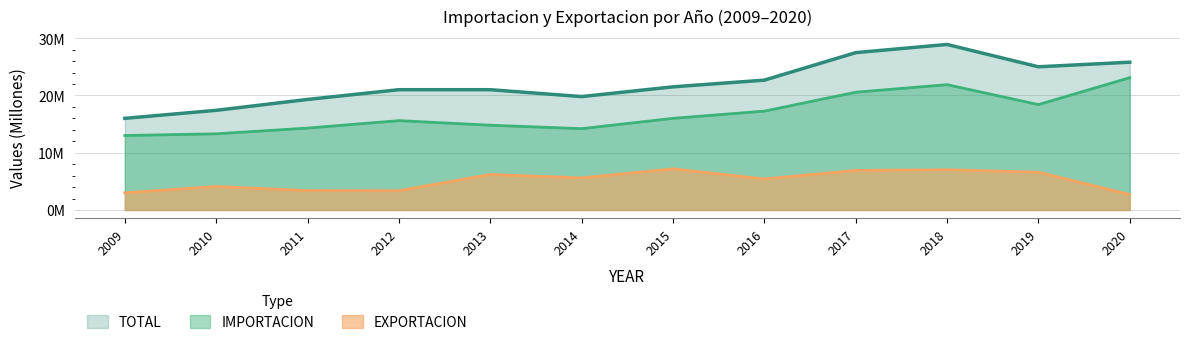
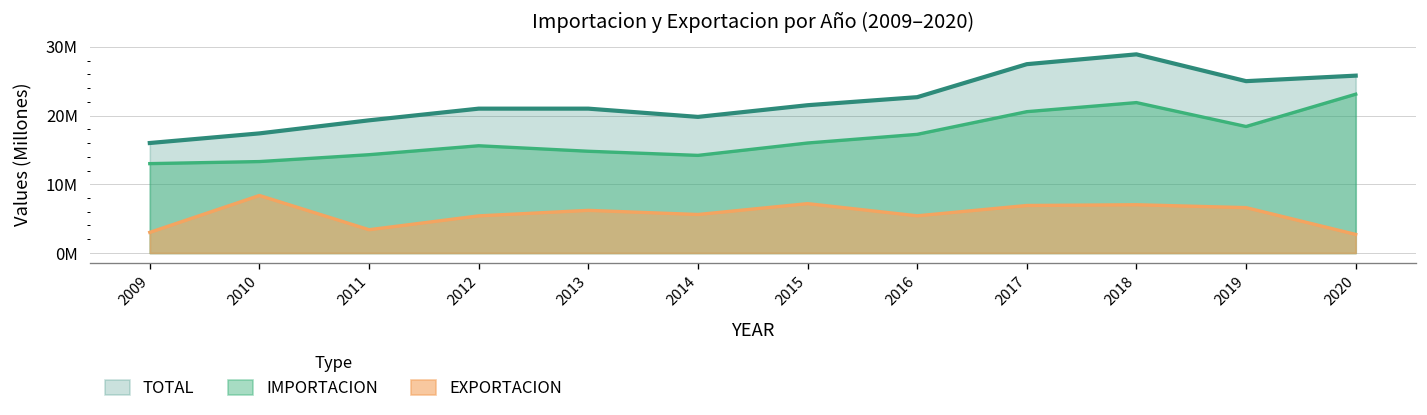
  {
    "EXPORTACION": {
      "2009": 3000000,
-     "2010": 4000000,
+     "2010": 8000000,
      "2011": 3000000,
-     "2012": 3000000,
+     "2012": 5000000,
      "2013": 6000000,
      "2014": 6000000,
      "2015": 7000000,
      "2016": 5000000,
      "2017": 7000000,
      "2018": 7000000,
      "2019": 7000000,
      "2020": 3000000
    }
  }
